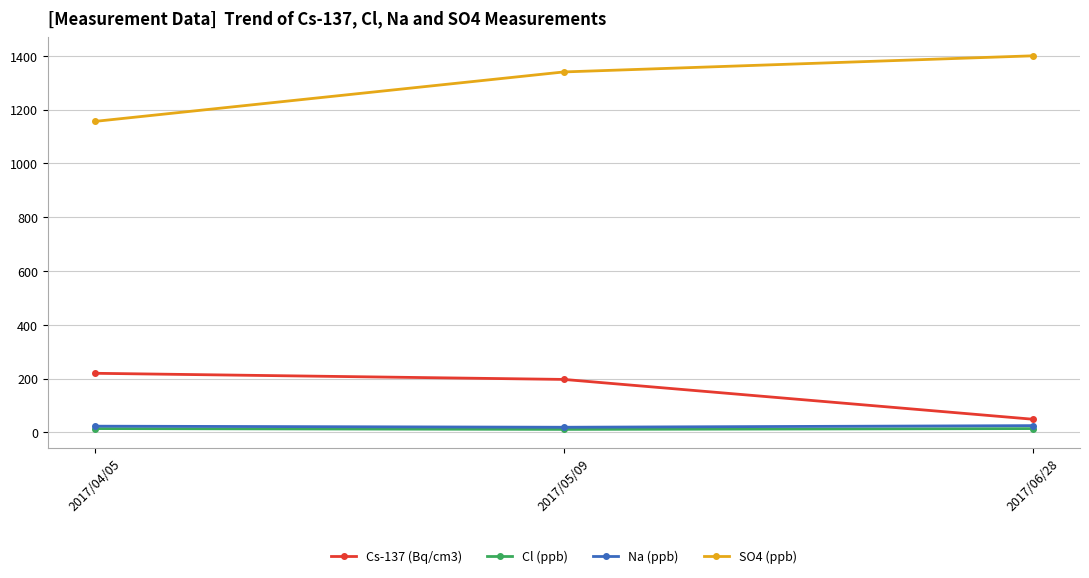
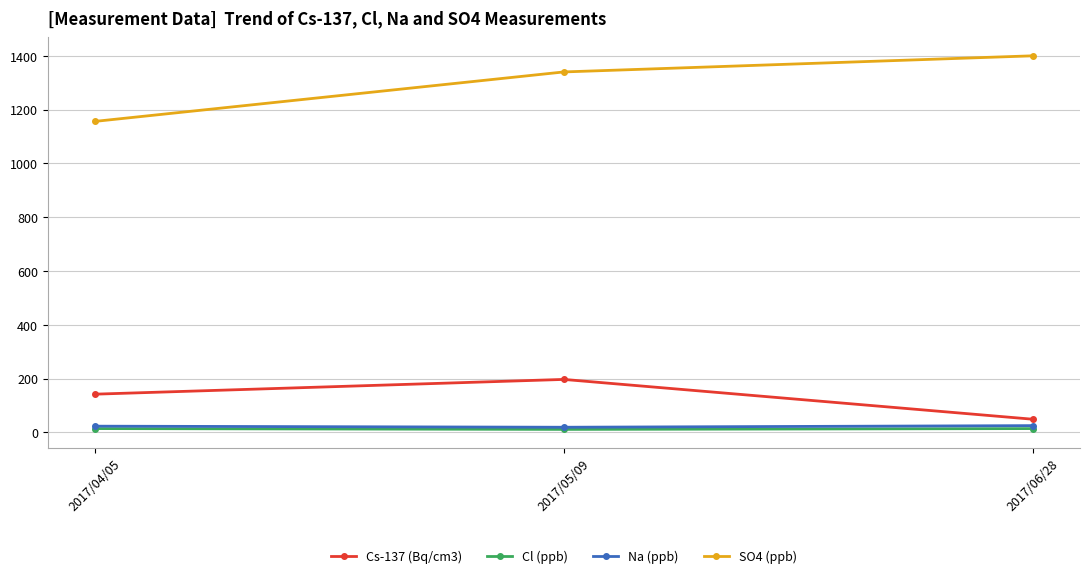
  {
    "Cs-137 (Bq/cm3)": {
-     "2017/04/05": 220,
+     "2017/04/05": 140,
      "2017/05/09": 200,
      "2017/06/28": 50
    },
    "Cl (ppb)": {
      "2017/06/28": 10
    },
    "Na (ppb)": {
      "2017/06/28": 30
    },
    "SO4 (ppb)": {
      "2017/04/05": 1160,
      "2017/05/09": 1340,
      "2017/06/28": 1400
    }
  }
